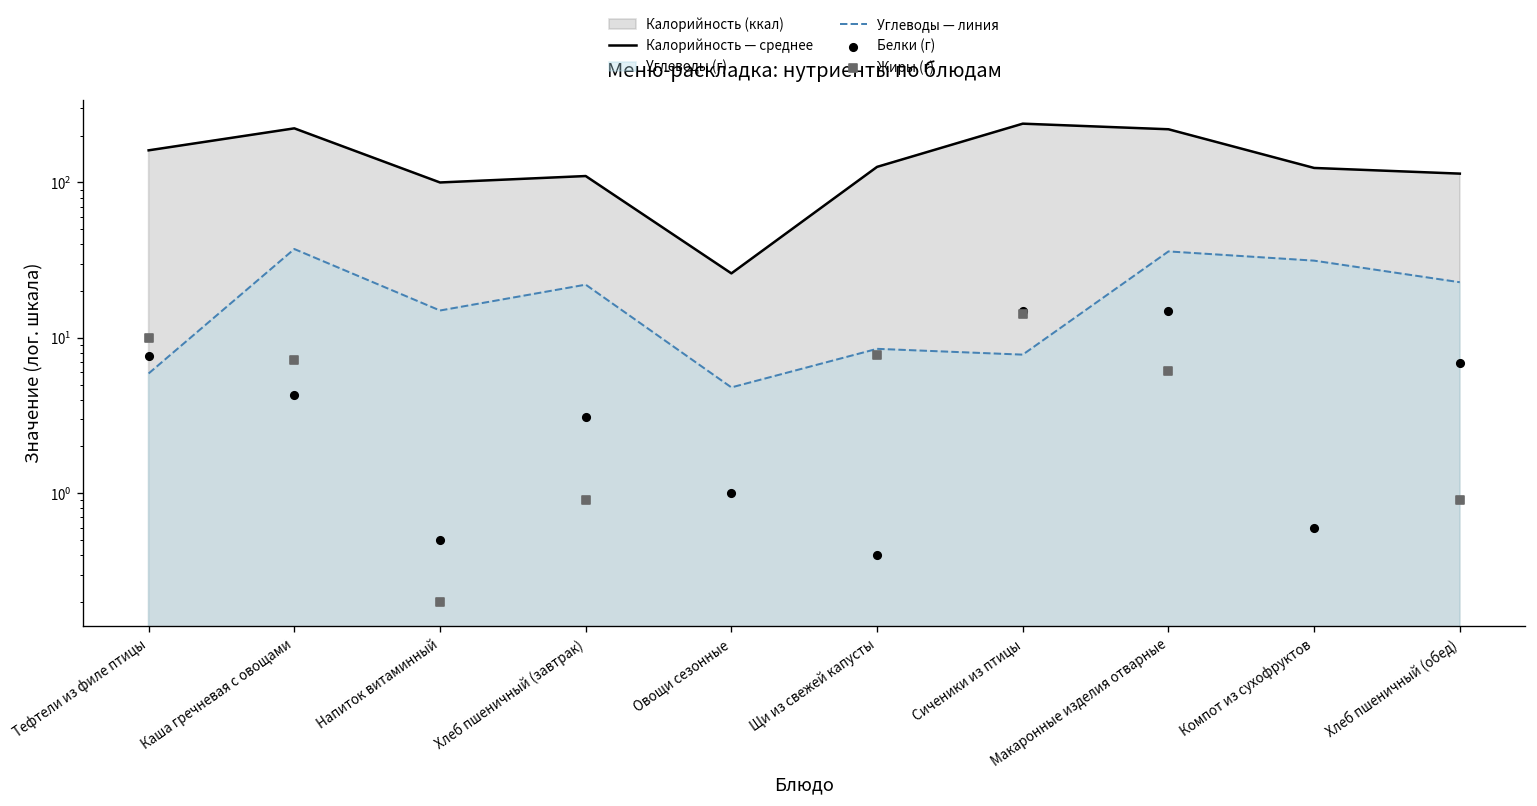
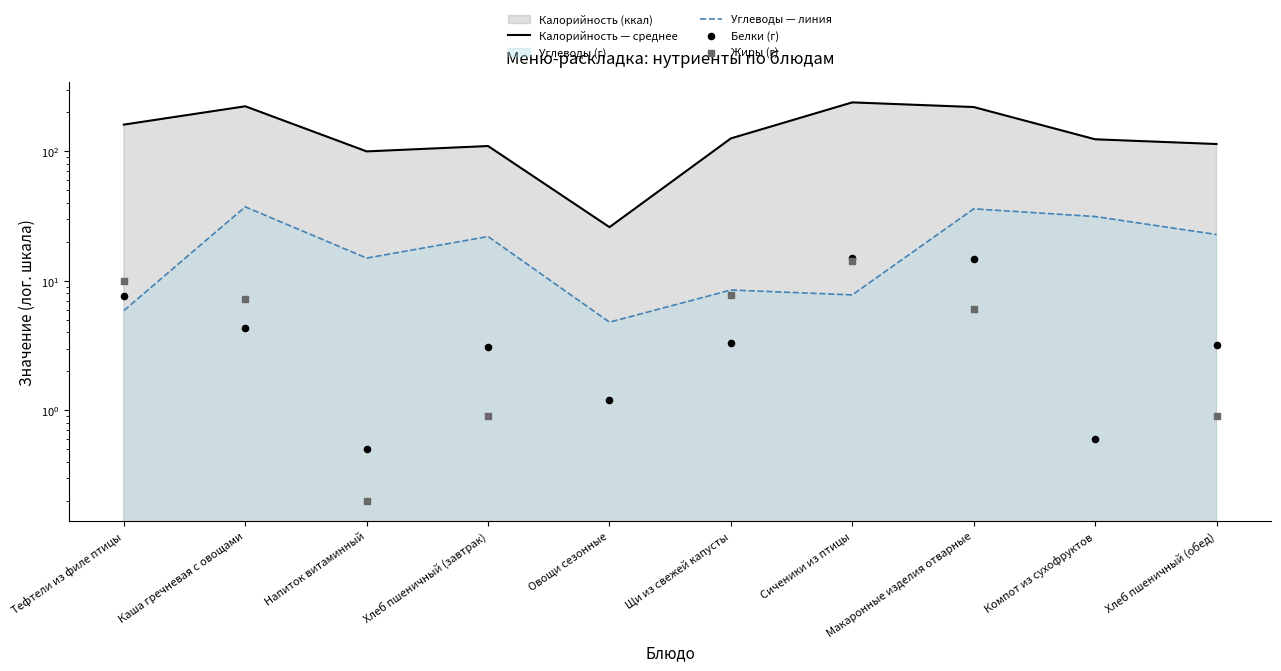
  {
    "Белки (г)": {
-     "Овощи сезонные": 1.0,
-     "Щи из свежей капусты": 0.4,
-     "Хлеб пшеничный (обед)": 7
+     "Овощи сезонные": 1.2,
+     "Щи из свежей капусты": 3.3,
+     "Хлеб пшеничный (обед)": 3.2
    }
  }
